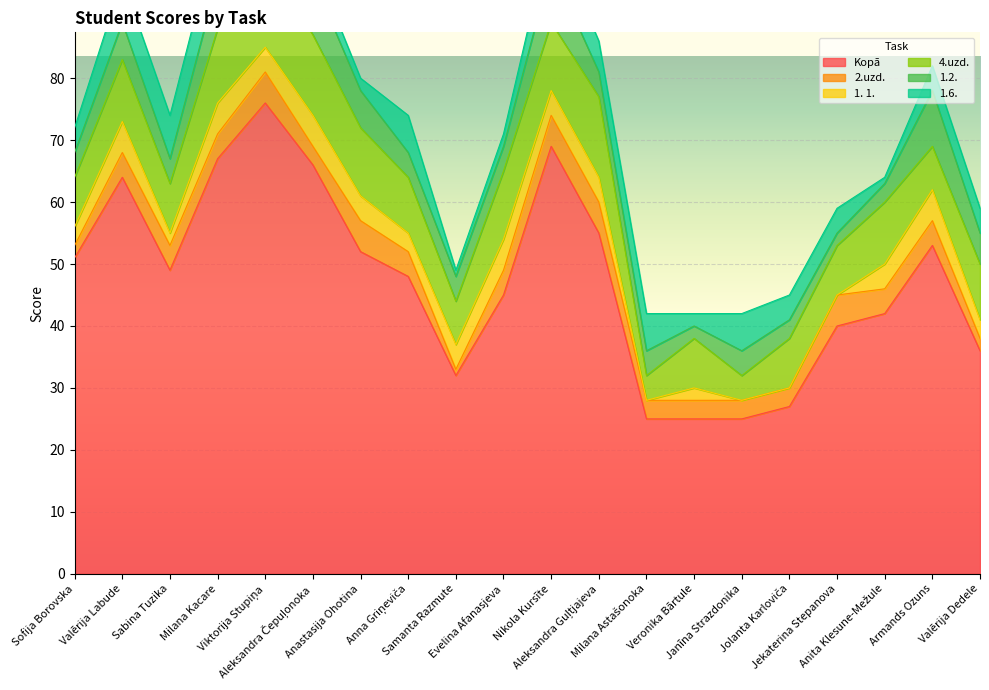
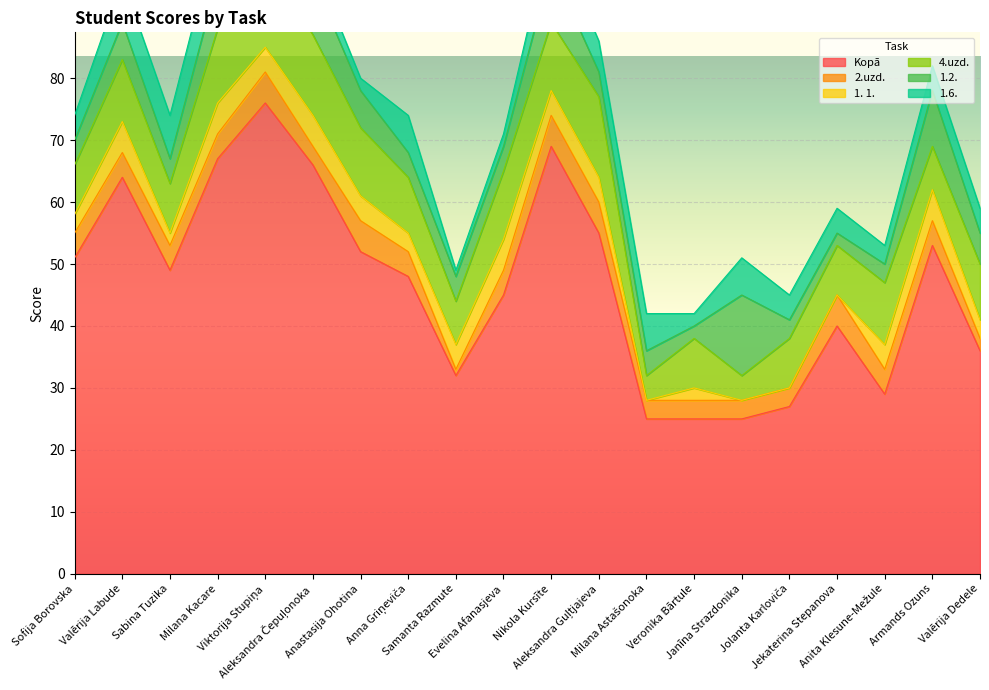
  {
    "Kopā": {
      "Sofija Borovska": 51,
      "Valērija Labude": 64,
      "Sabina Tuzika": 49,
      "Milana Kacare": 67,
      "Viktorija Stupiņa": 76,
      "Aleksandra Čepuļonoka": 66,
      "Anastasija Ohotina": 52,
      "Anna Griņeviča": 48,
      "Samanta Razmute": 32,
      "Evelina Afanasjeva": 45,
      "Nikola Kursīte": 69,
      "Aleksandra Guļtjajeva": 55,
      "Milana Astašonoka": 25,
      "Veronika Bārtule": 25,
      "Janīna Strazdonika": 25,
      "Jolanta Karloviča": 27,
      "Jekaterina Stepanova": 40,
-     "Anita Klesune-Mežule": 42,
+     "Anita Klesune-Mežule": 29,
      "Armands Ozuns": 53,
      "Valērija Dedele": 36
    },
    "2.uzd.": {
-     "Sofija Borovska": 2,
+     "Sofija Borovska": 4,
      "Valērija Labude": 4,
      "Sabina Tuzika": 4,
      "Milana Kacare": 4,
      "Viktorija Stupiņa": 5,
      "Aleksandra Čepuļonoka": 3,
      "Anastasija Ohotina": 5,
      "Anna Griņeviča": 4,
      "Samanta Razmute": 1,
      "Evelina Afanasjeva": 4,
      "Nikola Kursīte": 5,
      "Aleksandra Guļtjajeva": 5,
      "Veronika Bārtule": 3,
      "Anita Klesune-Mežule": 4,
      "Armands Ozuns": 4,
      "Valērija Dedele": 2
    },
    "1. 1.": {
      "Sofija Borovska": 3,
      "Valērija Labude": 5,
      "Sabina Tuzika": 2,
      "Milana Kacare": 5,
      "Viktorija Stupiņa": 4,
      "Aleksandra Čepuļonoka": 5,
      "Anastasija Ohotina": 4,
      "Anna Griņeviča": 3,
      "Samanta Razmute": 4,
      "Evelina Afanasjeva": 5,
      "Nikola Kursīte": 4,
      "Aleksandra Guļtjajeva": 4,
      "Veronika Bārtule": 2,
      "Anita Klesune-Mežule": 4,
      "Armands Ozuns": 5,
      "Valērija Dedele": 3
    },
    "4.uzd.": {
      "Sofija Borovska": 8,
      "Valērija Labude": 10,
      "Sabina Tuzika": 8,
      "Aleksandra Čepuļonoka": 13,
      "Anastasija Ohotina": 11,
      "Anna Griņeviča": 9,
      "Samanta Razmute": 7,
      "Evelina Afanasjeva": 11,
      "Aleksandra Guļtjajeva": 13,
      "Milana Astašonoka": 4,
      "Veronika Bārtule": 8,
      "Janīna Strazdonika": 4,
      "Jolanta Karloviča": 8,
      "Jekaterina Stepanova": 8,
      "Anita Klesune-Mežule": 10,
      "Armands Ozuns": 7,
      "Valērija Dedele": 9
    },
    "1.2.": {
      "Sofija Borovska": 4,
      "Sabina Tuzika": 4,
      "Anastasija Ohotina": 6,
      "Anna Griņeviča": 4,
      "Samanta Razmute": 4,
      "Evelina Afanasjeva": 4,
      "Aleksandra Guļtjajeva": 4,
      "Milana Astašonoka": 4,
      "Veronika Bārtule": 2,
-     "Janīna Strazdonika": 4,
+     "Janīna Strazdonika": 13,
      "Jolanta Karloviča": 3,
      "Jekaterina Stepanova": 2,
      "Anita Klesune-Mežule": 3,
      "Valērija Dedele": 5
    },
    "1.6.": {
      "Sofija Borovska": 4,
      "Sabina Tuzika": 7,
      "Anastasija Ohotina": 2,
      "Anna Griņeviča": 6,
      "Samanta Razmute": 1,
      "Evelina Afanasjeva": 2,
      "Aleksandra Guļtjajeva": 5,
      "Milana Astašonoka": 6,
      "Veronika Bārtule": 2,
      "Janīna Strazdonika": 6,
      "Jolanta Karloviča": 4,
      "Jekaterina Stepanova": 4,
-     "Anita Klesune-Mežule": 1,
+     "Anita Klesune-Mežule": 3,
      "Valērija Dedele": 4
    }
  }
